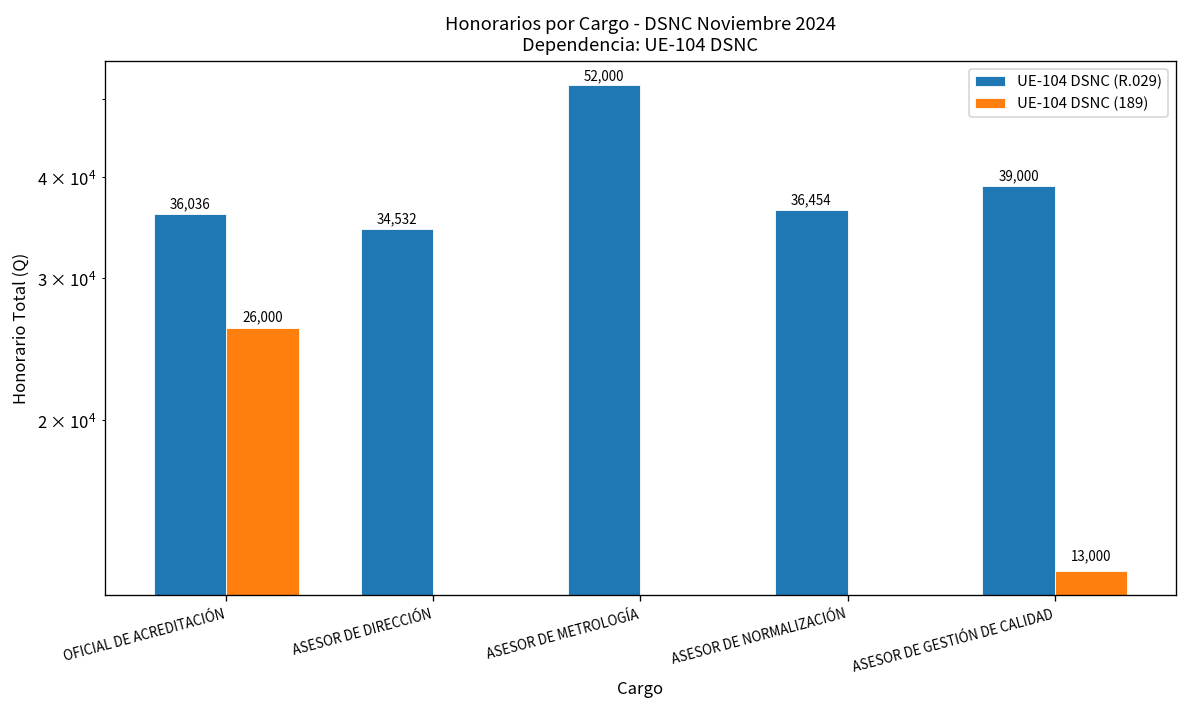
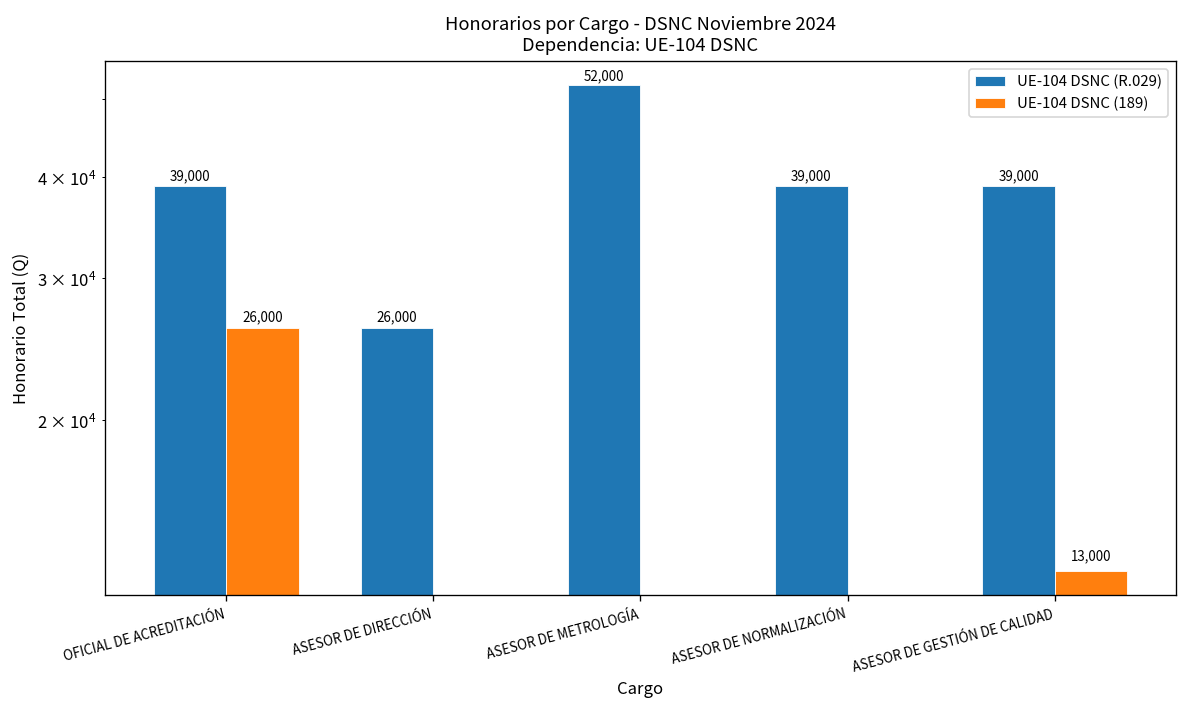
  {
    "UE-104 DSNC (R.029)": {
-     "OFICIAL DE ACREDITACIÓN": "36,036",
-     "ASESOR DE DIRECCIÓN": "34,532",
+     "OFICIAL DE ACREDITACIÓN": "39,000",
+     "ASESOR DE DIRECCIÓN": "26,000",
      "ASESOR DE METROLOGÍA": "52,000",
-     "ASESOR DE NORMALIZACIÓN": "36,454",
+     "ASESOR DE NORMALIZACIÓN": "39,000",
      "ASESOR DE GESTIÓN DE CALIDAD": "39,000"
    },
    "UE-104 DSNC (189)": {
      "OFICIAL DE ACREDITACIÓN": "26,000",
      "ASESOR DE GESTIÓN DE CALIDAD": "13,000"
    }
  }
